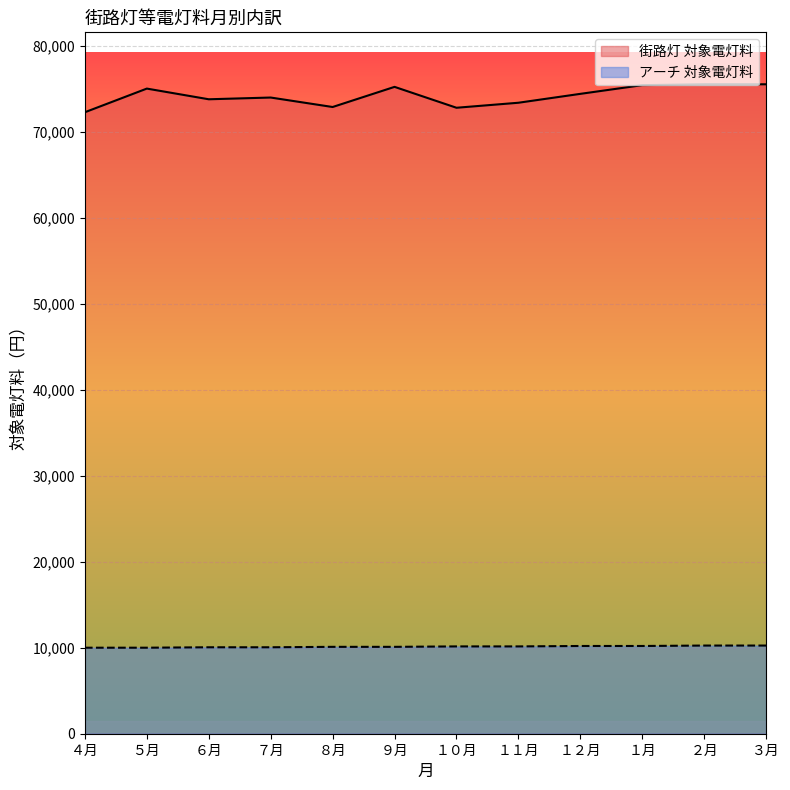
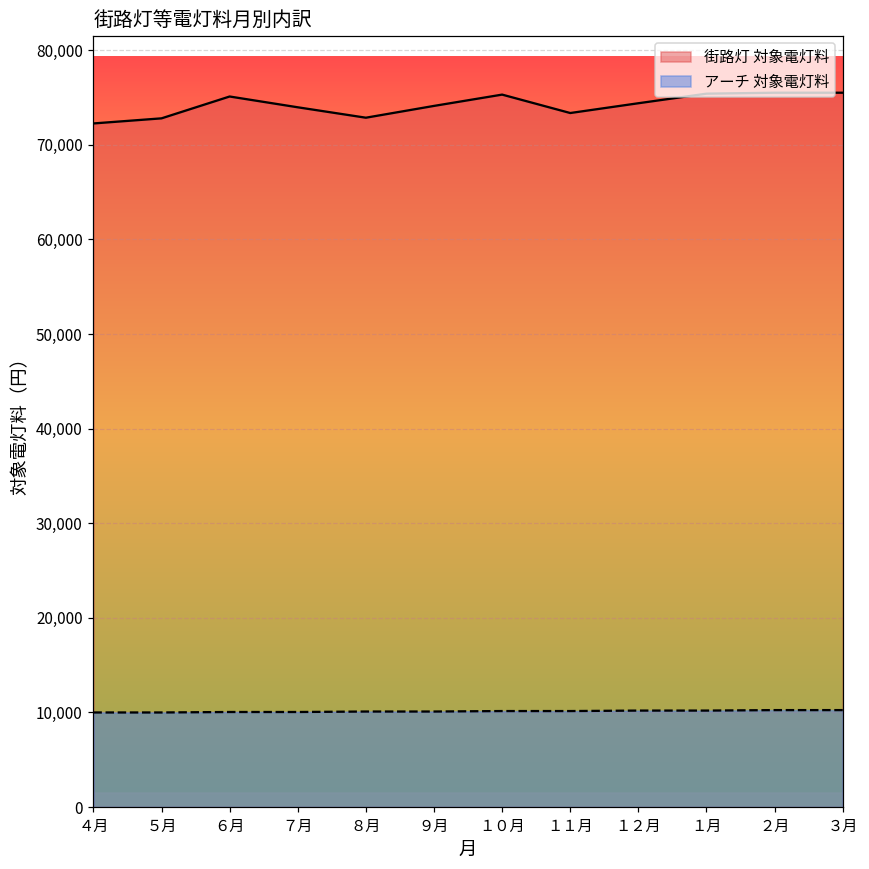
  {
    "街路灯 対象電灯料": {
      "４月": "72,000",
-     "５月": "75,000",
-     "６月": "74,000",
+     "５月": "73,000",
+     "６月": "75,000",
      "７月": "74,000",
      "８月": "73,000",
-     "９月": "75,000",
-     "１０月": "73,000",
+     "９月": "74,000",
+     "１０月": "75,000",
      "１１月": "73,000",
      "１２月": "74,000",
      "３月": "76,000"
    },
    "アーチ 対象電灯料": {
      "４月": "10,000",
      "５月": "10,000",
      "６月": "10,000",
      "７月": "10,000",
      "８月": "10,000",
      "９月": "10,000",
      "１０月": "10,000",
      "１１月": "10,000",
      "１２月": "10,000",
      "１月": "10,000",
      "２月": "10,000",
      "３月": "10,000"
    }
  }
